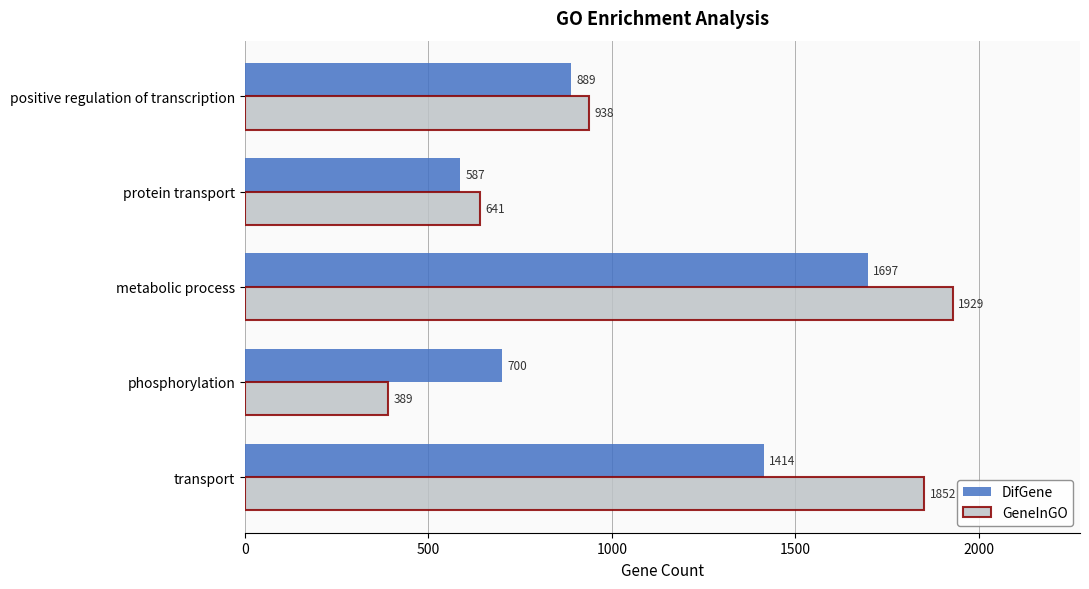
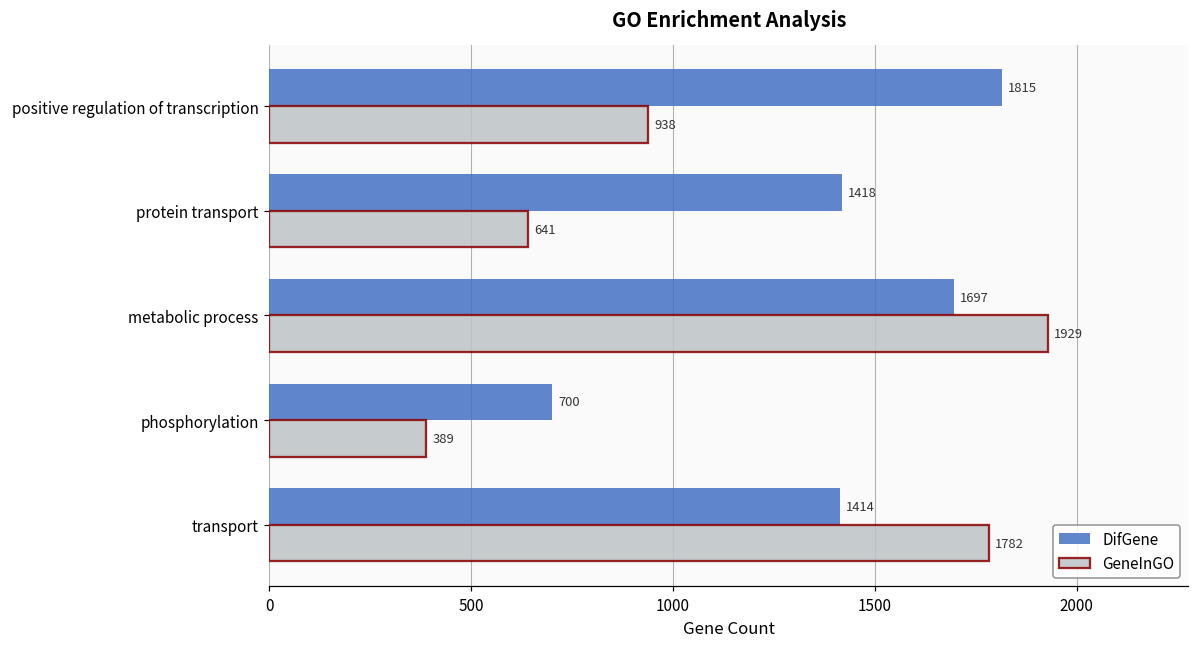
  {
    "DifGene": {
-     "positive regulation of transcription": 889,
-     "protein transport": 587,
+     "positive regulation of transcription": 1815,
+     "protein transport": 1418,
      "metabolic process": 1697,
      "phosphorylation": 700,
      "transport": 1414
    },
    "GeneInGO": {
      "positive regulation of transcription": 938,
      "protein transport": 641,
      "metabolic process": 1929,
      "phosphorylation": 389,
-     "transport": 1852
+     "transport": 1782
    }
  }
